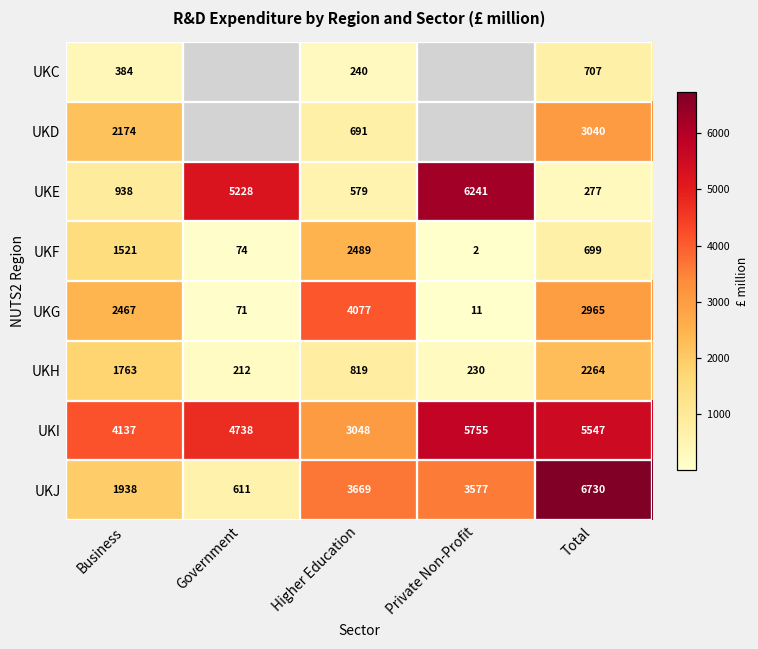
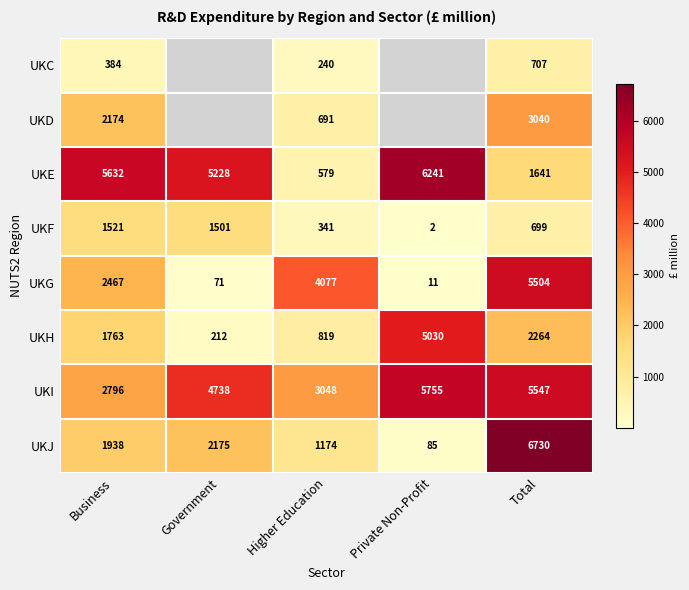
  {
    "UKC": {
      "Business": 384,
      "Higher Education": 240,
      "Total": 707
    },
    "UKD": {
      "Business": 2174,
      "Higher Education": 691,
      "Total": 3040
    },
    "UKE": {
-     "Business": 938,
+     "Business": 5632,
      "Government": 5228,
      "Higher Education": 579,
      "Private Non-Profit": 6241,
-     "Total": 277
+     "Total": 1641
    },
    "UKF": {
      "Business": 1521,
-     "Government": 74,
-     "Higher Education": 2489,
+     "Government": 1501,
+     "Higher Education": 341,
      "Private Non-Profit": 2,
      "Total": 699
    },
    "UKG": {
      "Business": 2467,
      "Government": 71,
      "Higher Education": 4077,
      "Private Non-Profit": 11,
-     "Total": 2965
+     "Total": 5504
    },
    "UKH": {
      "Business": 1763,
      "Government": 212,
      "Higher Education": 819,
-     "Private Non-Profit": 230,
+     "Private Non-Profit": 5030,
      "Total": 2264
    },
    "UKI": {
-     "Business": 4137,
+     "Business": 2796,
      "Government": 4738,
      "Higher Education": 3048,
      "Private Non-Profit": 5755,
      "Total": 5547
    },
    "UKJ": {
      "Business": 1938,
-     "Government": 611,
-     "Higher Education": 3669,
-     "Private Non-Profit": 3577,
+     "Government": 2175,
+     "Higher Education": 1174,
+     "Private Non-Profit": 85,
      "Total": 6730
    }
  }
